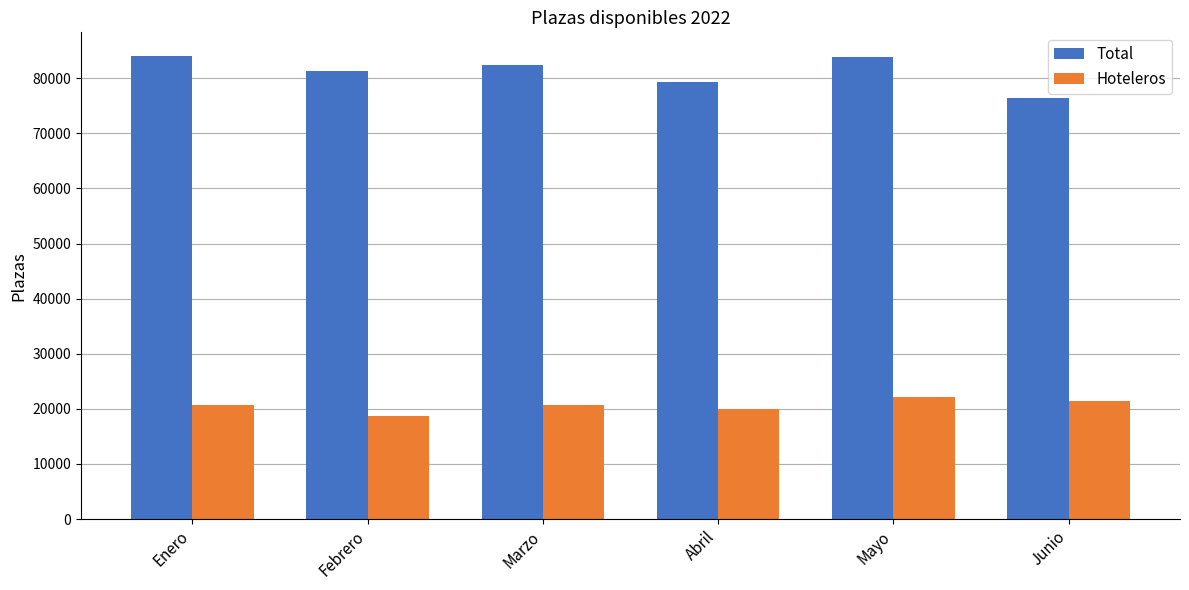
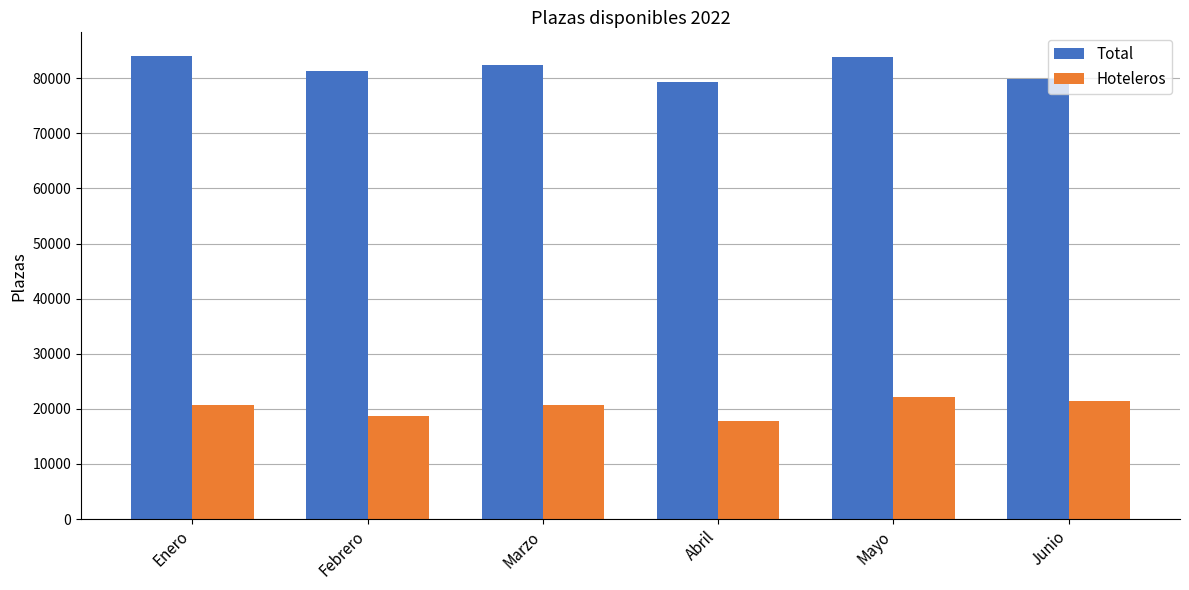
  {
    "Total": {
      "Enero": 84000,
      "Febrero": 81000,
      "Marzo": 82000,
      "Abril": 79000,
      "Mayo": 84000,
-     "Junio": 76000
+     "Junio": 80000
    },
    "Hoteleros": {
      "Enero": 21000,
      "Febrero": 19000,
      "Marzo": 21000,
-     "Abril": 20000,
+     "Abril": 18000,
      "Mayo": 22000,
      "Junio": 21000
    }
  }
